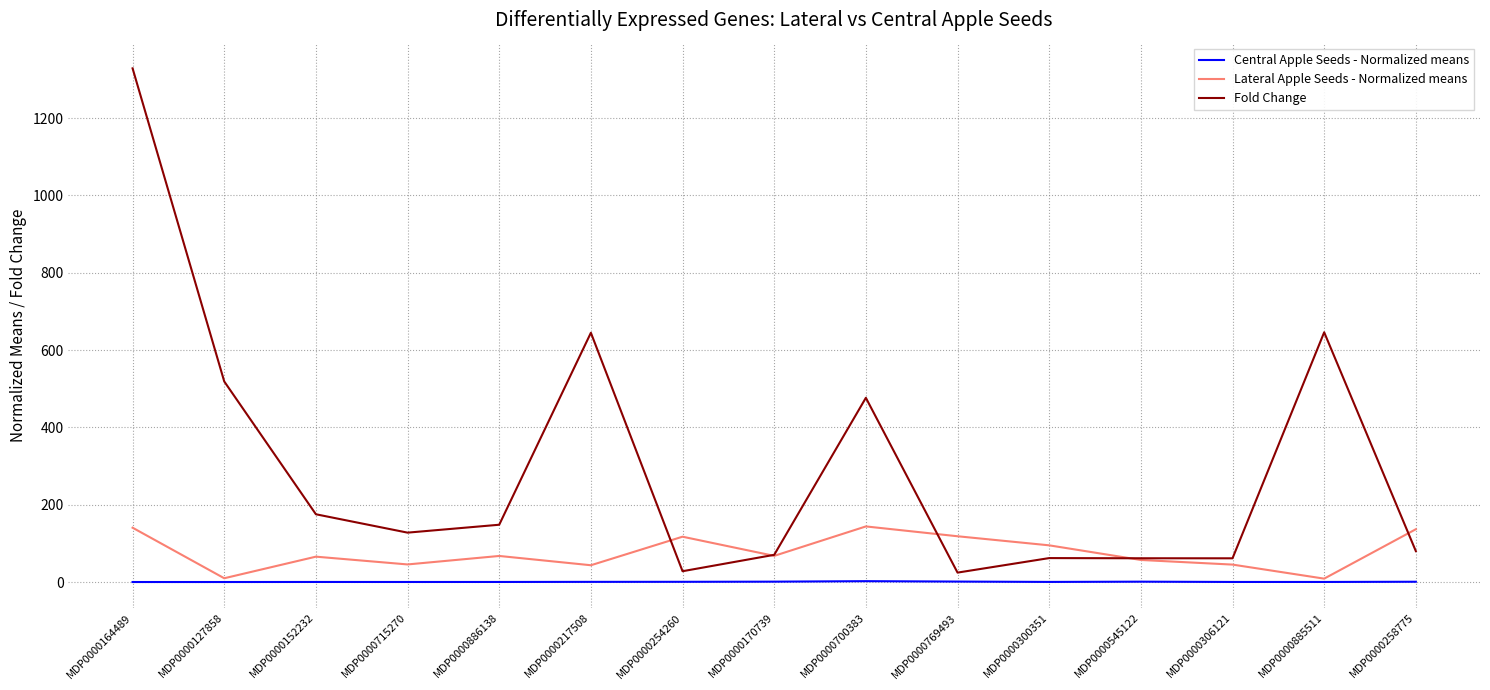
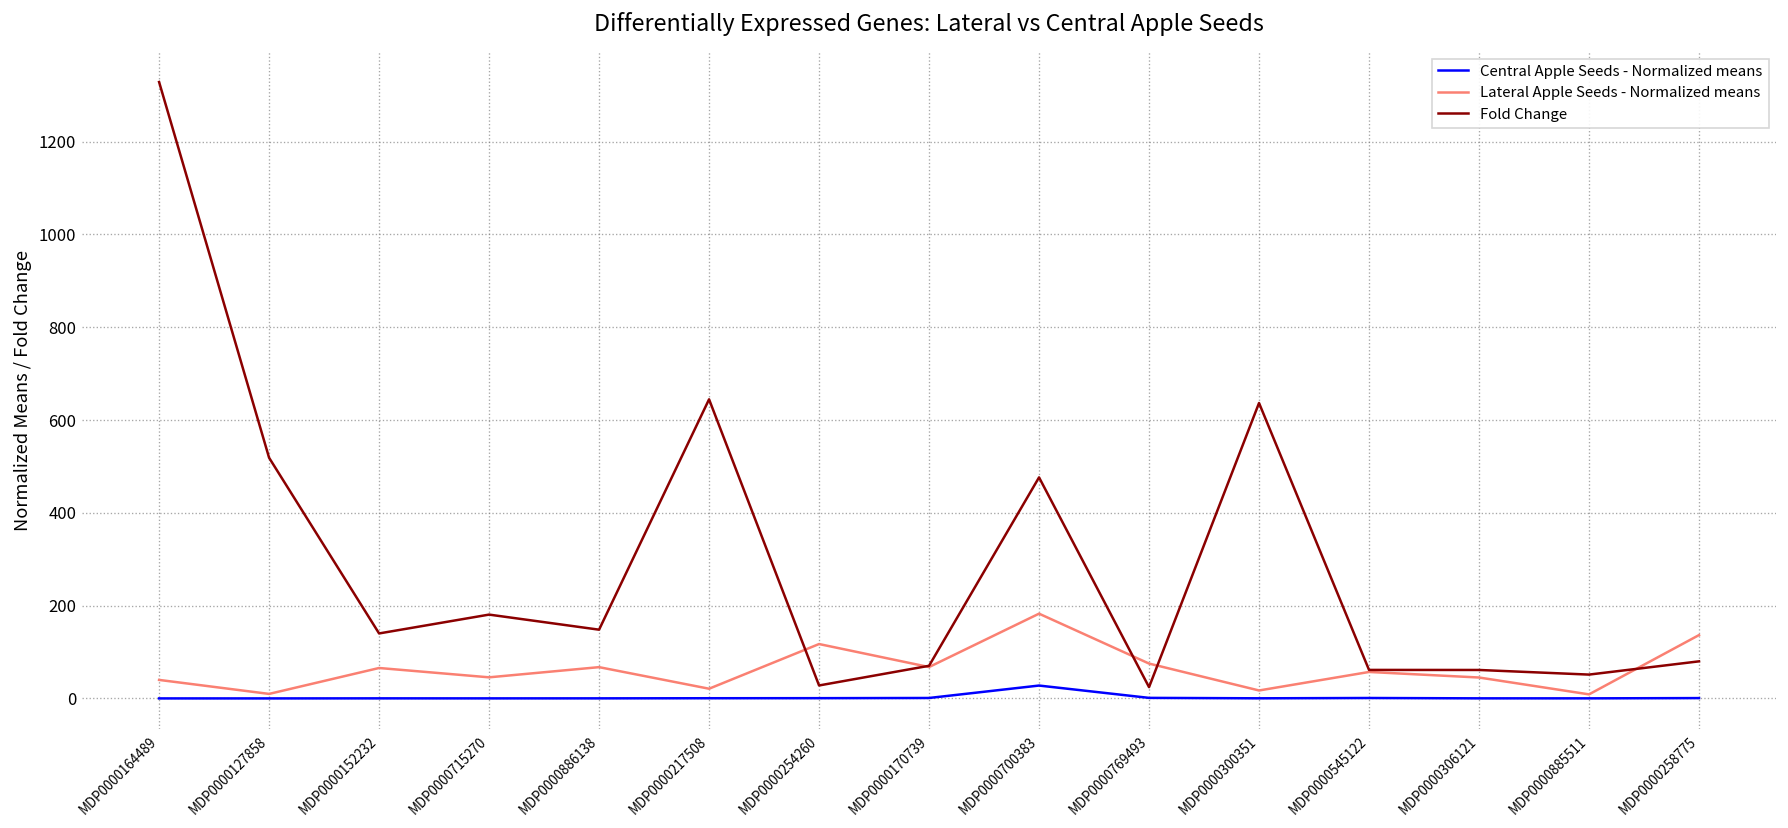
  {
    "Central Apple Seeds - Normalized means": {
      "MDP0000164489": 0,
      "MDP0000127858": 0,
      "MDP0000152232": 0,
      "MDP0000715270": 0,
      "MDP0000886138": 0,
      "MDP0000217508": 0,
      "MDP0000254260": 0,
      "MDP0000170739": 0,
-     "MDP0000700383": 0,
+     "MDP0000700383": 30,
      "MDP0000769493": 0,
      "MDP0000300351": 0,
      "MDP0000545122": 0,
      "MDP0000306121": 0,
      "MDP0000885511": 0,
      "MDP0000258775": 0
    },
    "Lateral Apple Seeds - Normalized means": {
-     "MDP0000164489": 140,
+     "MDP0000164489": 40,
      "MDP0000127858": 10,
      "MDP0000152232": 70,
      "MDP0000715270": 50,
      "MDP0000886138": 70,
-     "MDP0000217508": 40,
+     "MDP0000217508": 20,
      "MDP0000254260": 120,
-     "MDP0000700383": 140,
-     "MDP0000769493": 120,
-     "MDP0000300351": 90,
+     "MDP0000700383": 180,
+     "MDP0000769493": 80,
+     "MDP0000300351": 20,
      "MDP0000306121": 50,
      "MDP0000885511": 10,
      "MDP0000258775": 140
    },
    "Fold Change": {
      "MDP0000164489": 1330,
      "MDP0000127858": 520,
-     "MDP0000152232": 180,
-     "MDP0000715270": 130,
+     "MDP0000152232": 140,
+     "MDP0000715270": 180,
      "MDP0000886138": 150,
      "MDP0000217508": 640,
      "MDP0000254260": 30,
      "MDP0000700383": 480,
      "MDP0000769493": 20,
-     "MDP0000300351": 60,
+     "MDP0000300351": 640,
      "MDP0000306121": 60,
-     "MDP0000885511": 650,
+     "MDP0000885511": 50,
      "MDP0000258775": 80
    }
  }
